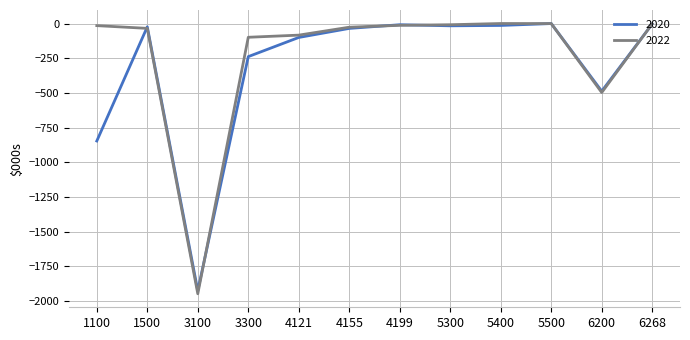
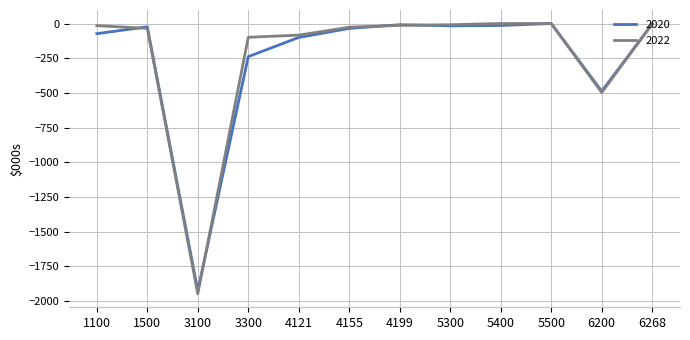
  {
    "2020": {
-     "1100": -850,
+     "1100": -70,
      "3100": -1930,
      "3300": -240
    },
    "2022": {
      "1100": -20,
      "3100": -1950,
      "3300": -100
    }
  }
